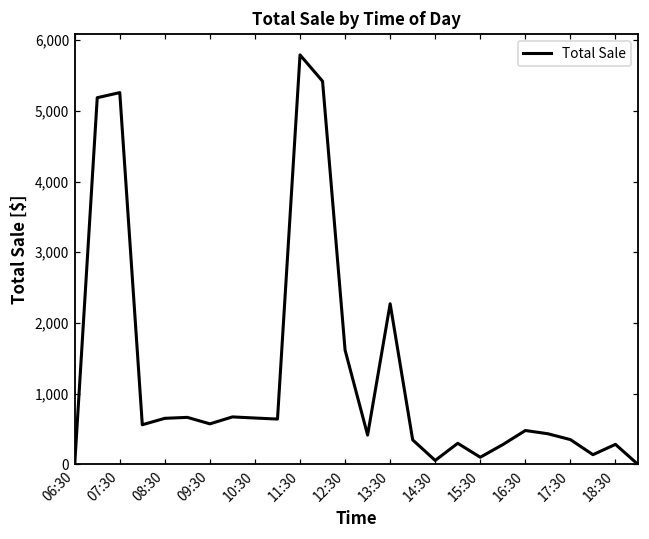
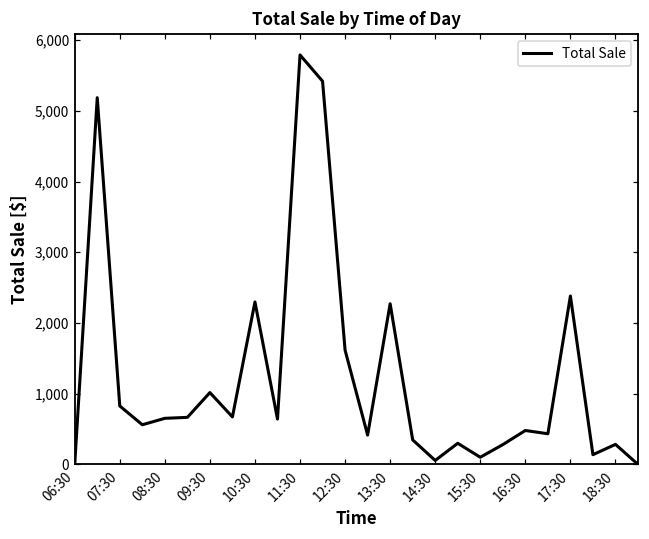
  {
    "06:30": "0",
-   "07:30": "5,300",
+   "07:30": "800",
    "08:30": "700",
-   "09:30": "600",
-   "10:30": "700",
+   "09:30": "1,000",
+   "10:30": "2,300",
    "11:30": "5,800",
    "12:30": "1,600",
    "13:30": "2,300",
    "14:30": "100",
    "15:30": "100",
    "16:30": "500",
-   "17:30": "400",
+   "17:30": "2,400",
    "18:30": "300"
  }
